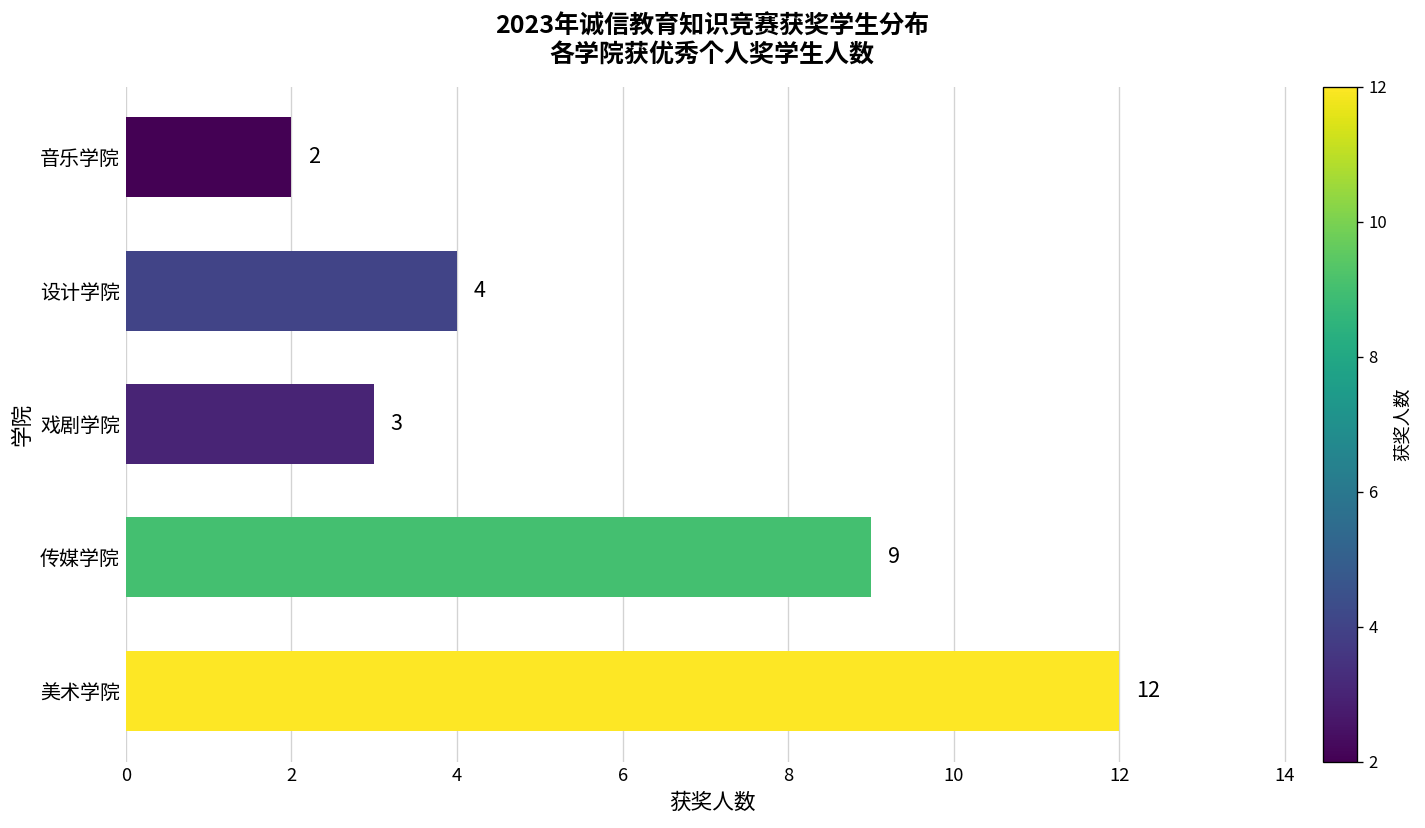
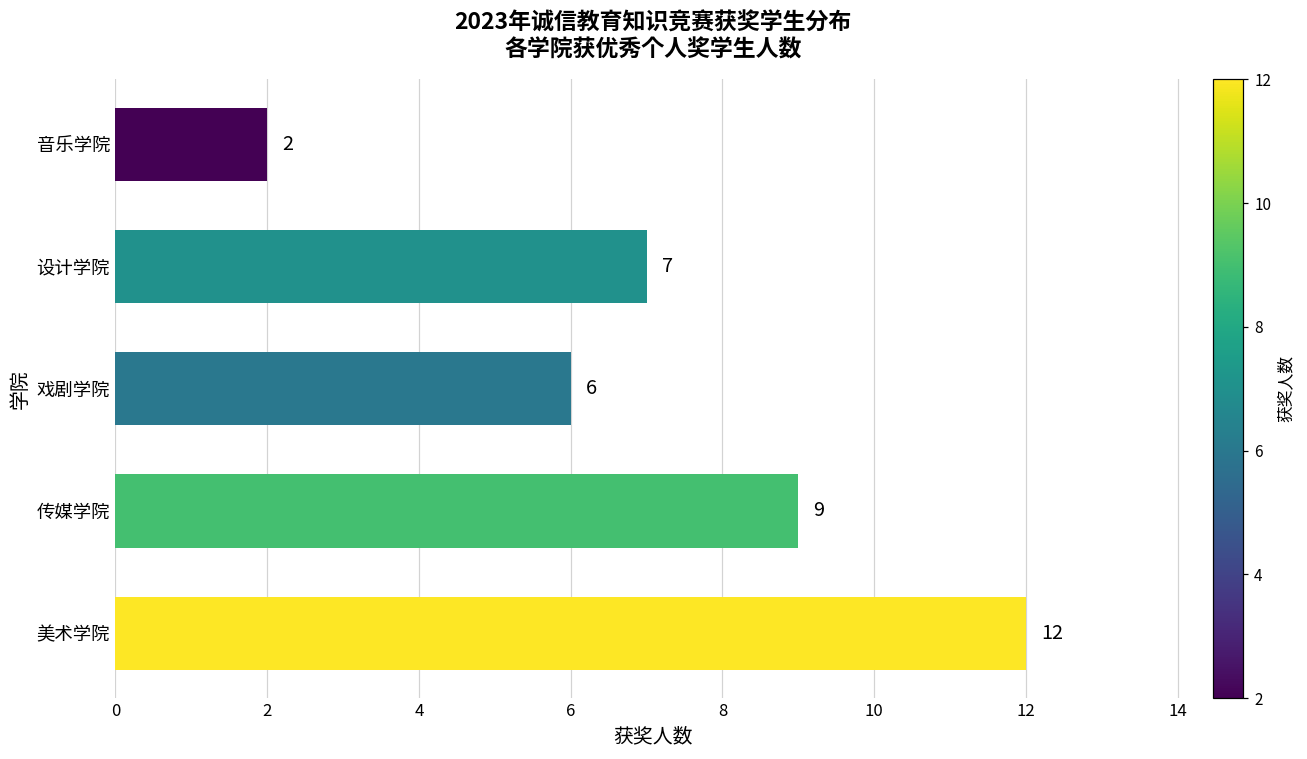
  {
    "音乐学院": 2,
-   "设计学院": 4,
-   "戏剧学院": 3,
+   "设计学院": 7,
+   "戏剧学院": 6,
    "传媒学院": 9,
    "美术学院": 12
  }
